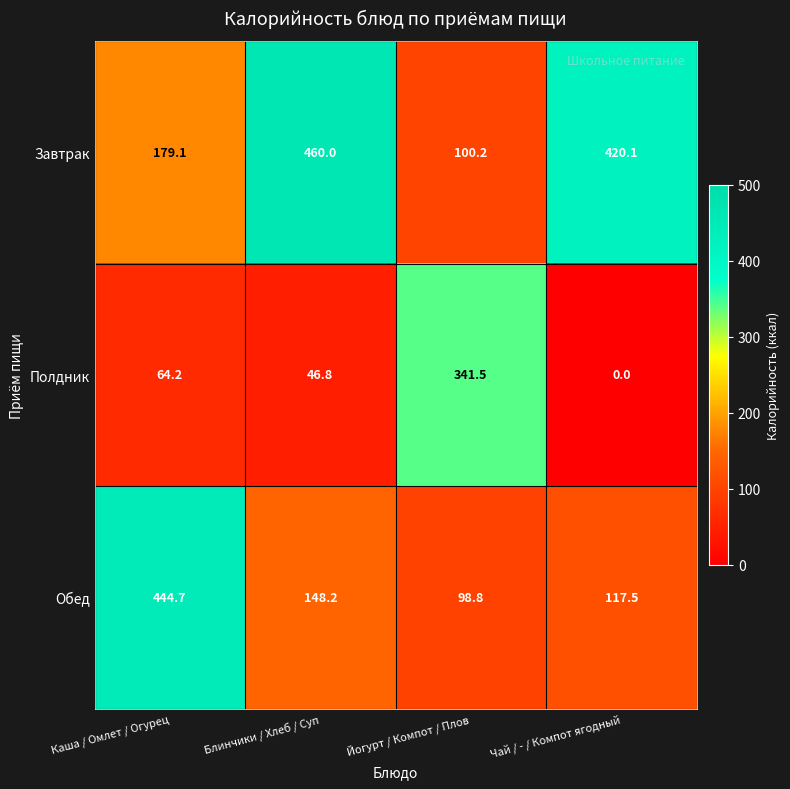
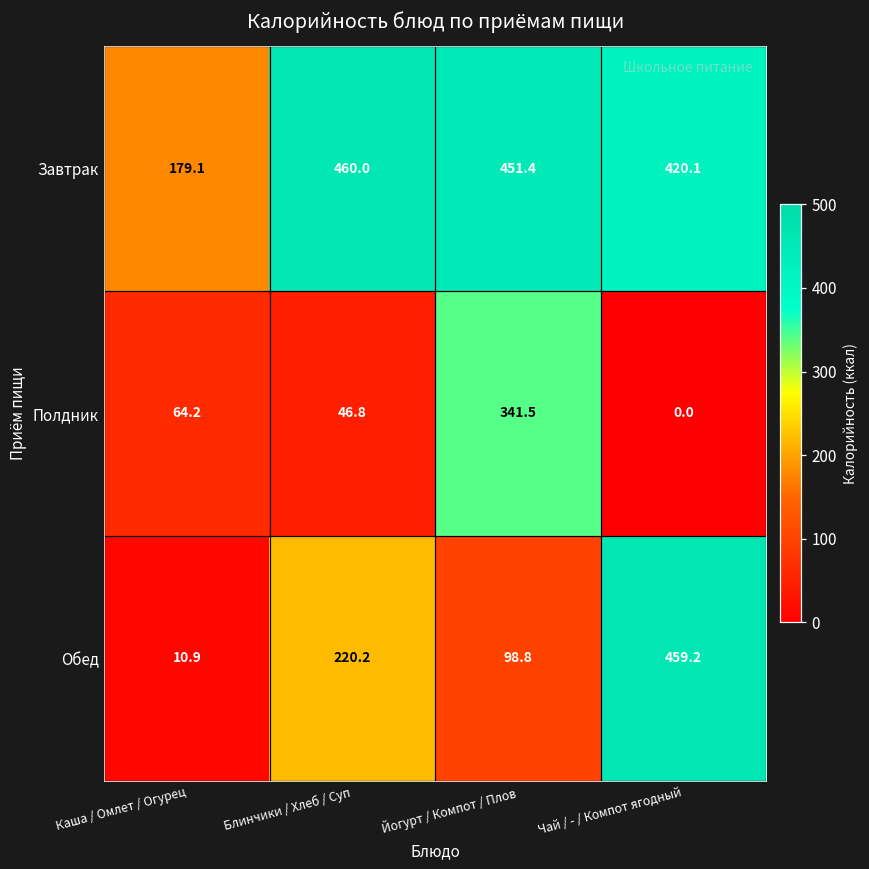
  {
    "Завтрак": {
      "Каша / Омлет / Огурец": 179.1,
      "Блинчики / Хлеб / Суп": 460.0,
-     "Йогурт / Компот / Плов": 100.2
+     "Йогурт / Компот / Плов": 451.4
    },
    "Полдник": {
      "Каша / Омлет / Огурец": 64.2,
      "Блинчики / Хлеб / Суп": 46.8,
      "Йогурт / Компот / Плов": 341.5,
      "Чай / - / Компот ягодный": 0.0
    },
    "Обед": {
-     "Каша / Омлет / Огурец": 444.7,
-     "Блинчики / Хлеб / Суп": 148.2,
+     "Каша / Омлет / Огурец": 10.9,
+     "Блинчики / Хлеб / Суп": 220.2,
      "Йогурт / Компот / Плов": 98.8,
-     "Чай / - / Компот ягодный": 117.5
+     "Чай / - / Компот ягодный": 459.2
    }
  }
